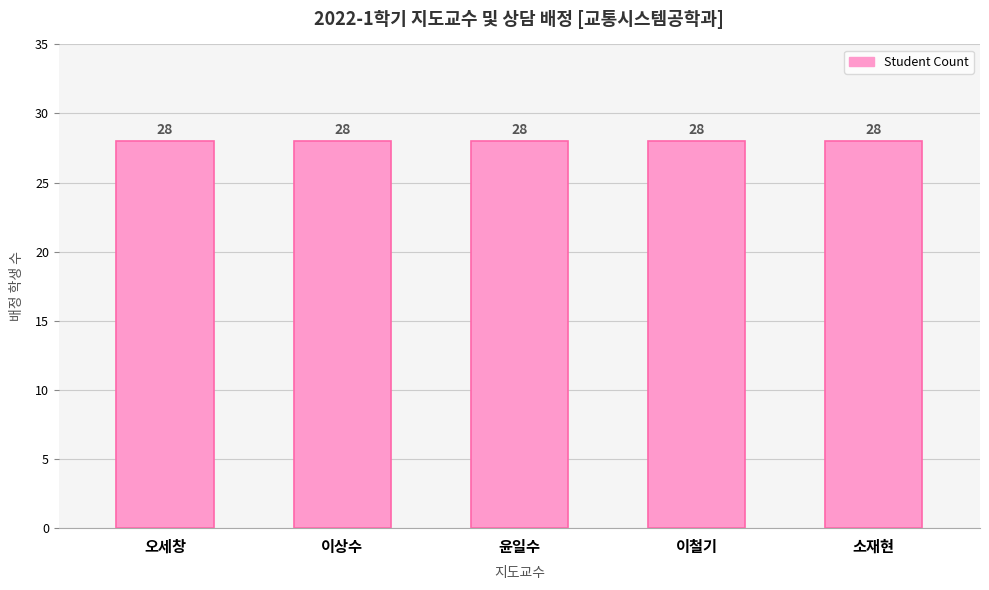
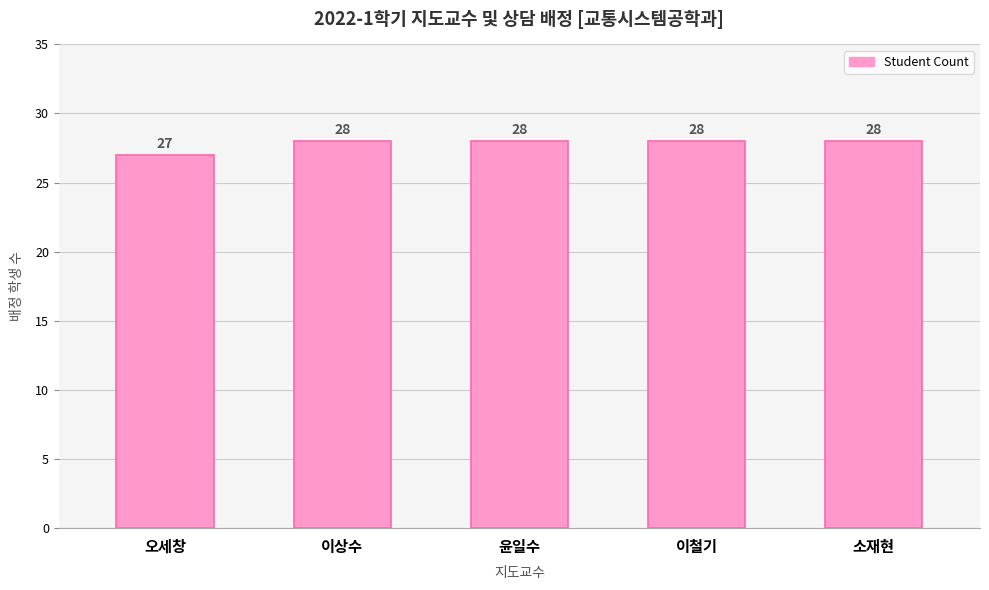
  {
-   "오세창": 28,
+   "오세창": 27,
    "이상수": 28,
    "윤일수": 28,
    "이철기": 28,
    "소재현": 28
  }
